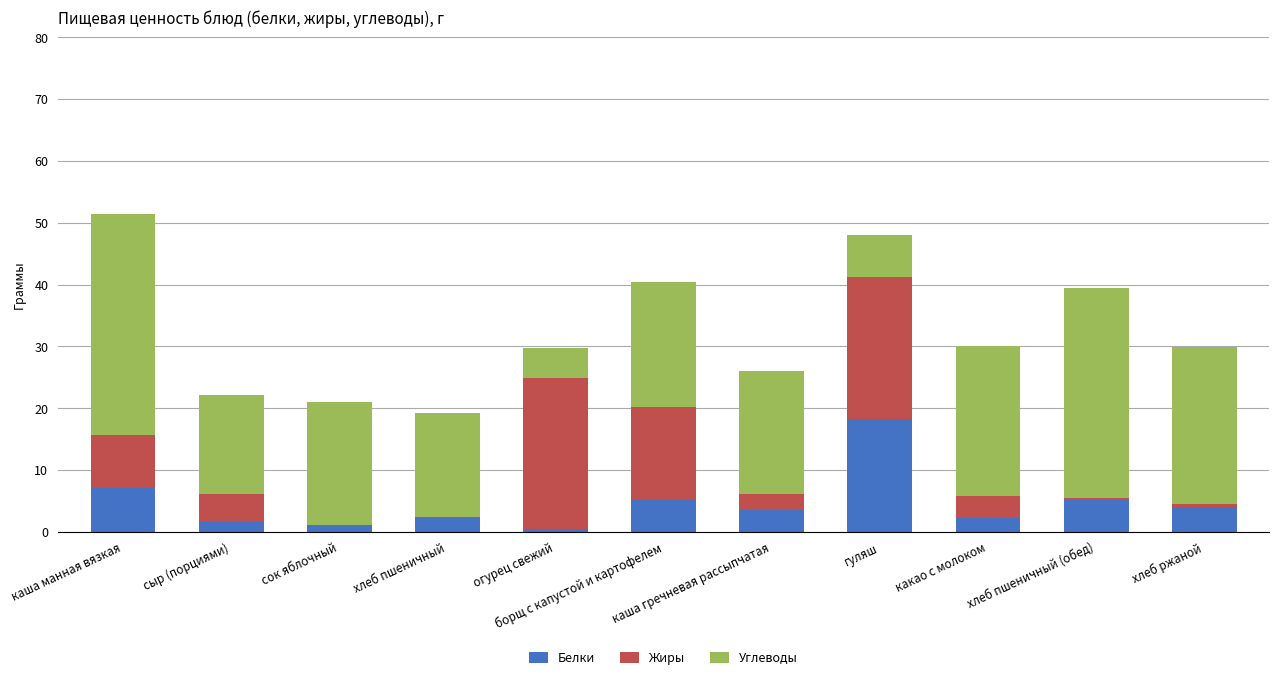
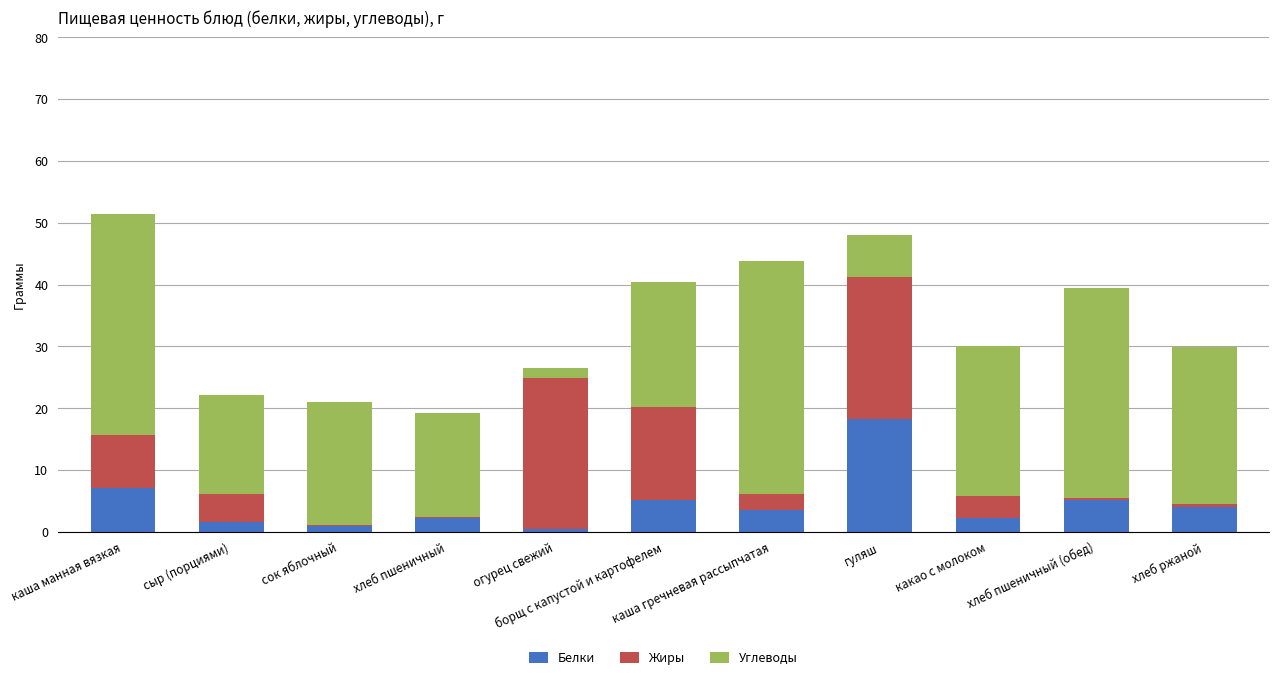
  {
    "Белки": {
      "каша манная вязкая": 7,
      "сыр (порциями)": 2,
      "сок яблочный": 1,
      "хлеб пшеничный": 2,
      "огурец свежий": 1,
      "борщ с капустой и картофелем": 5,
      "каша гречневая рассыпчатая": 4,
      "гуляш": 18,
      "какао с молоком": 2,
      "хлеб пшеничный (обед)": 5,
      "хлеб ржаной": 4
    },
    "Жиры": {
      "каша манная вязкая": 9,
      "сыр (порциями)": 5,
      "огурец свежий": 24,
      "борщ с капустой и картофелем": 15,
      "каша гречневая рассыпчатая": 3,
      "гуляш": 23,
      "какао с молоком": 4,
      "хлеб ржаной": 1
    },
    "Углеводы": {
      "каша манная вязкая": 36,
      "сыр (порциями)": 16,
      "сок яблочный": 20,
      "хлеб пшеничный": 17,
-     "огурец свежий": 5,
+     "огурец свежий": 2,
      "борщ с капустой и картофелем": 20,
-     "каша гречневая рассыпчатая": 20,
+     "каша гречневая рассыпчатая": 38,
      "гуляш": 7,
      "какао с молоком": 24,
      "хлеб пшеничный (обед)": 34,
      "хлеб ржаной": 25
    }
  }
